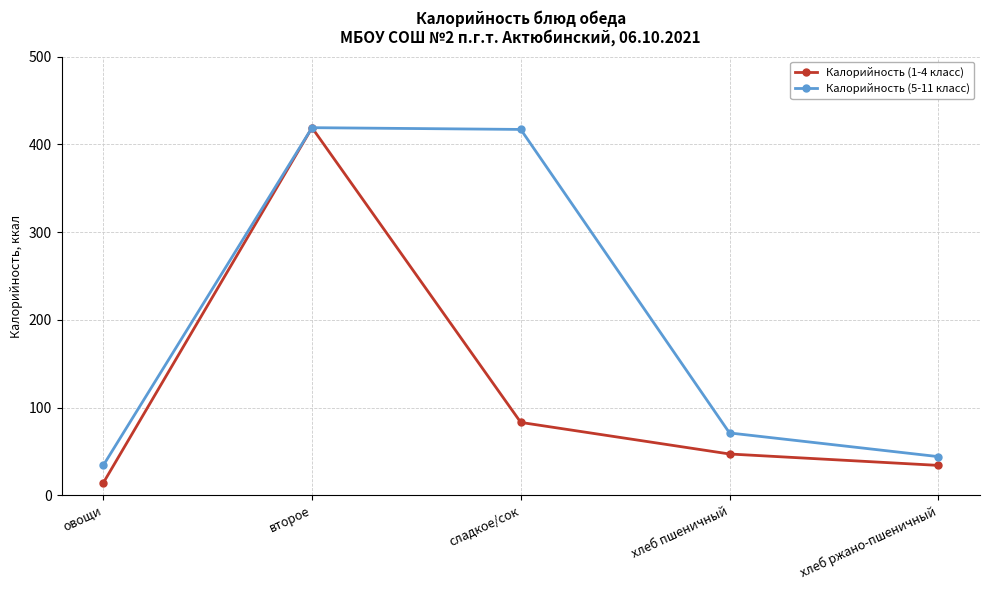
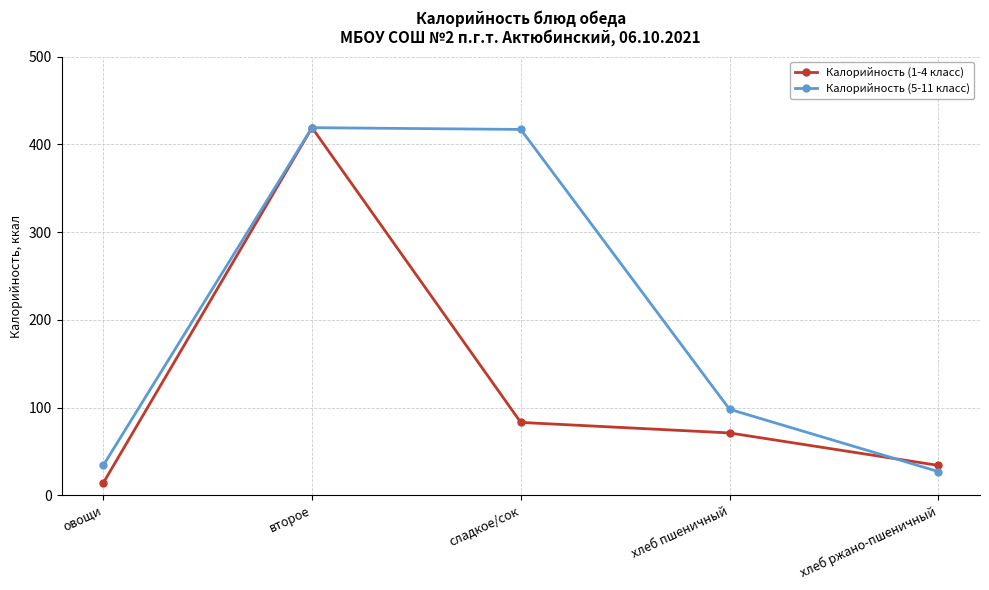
  {
    "Калорийность (1-4 класс)": {
      "овощи": 10,
      "сладкое/сок": 80,
-     "хлеб пшеничный": 50,
+     "хлеб пшеничный": 70,
      "хлеб ржано-пшеничный": 30
    },
    "Калорийность (5-11 класс)": {
      "овощи": 30,
      "сладкое/сок": 420,
-     "хлеб пшеничный": 70,
-     "хлеб ржано-пшеничный": 40
+     "хлеб пшеничный": 100,
+     "хлеб ржано-пшеничный": 30
    }
  }
